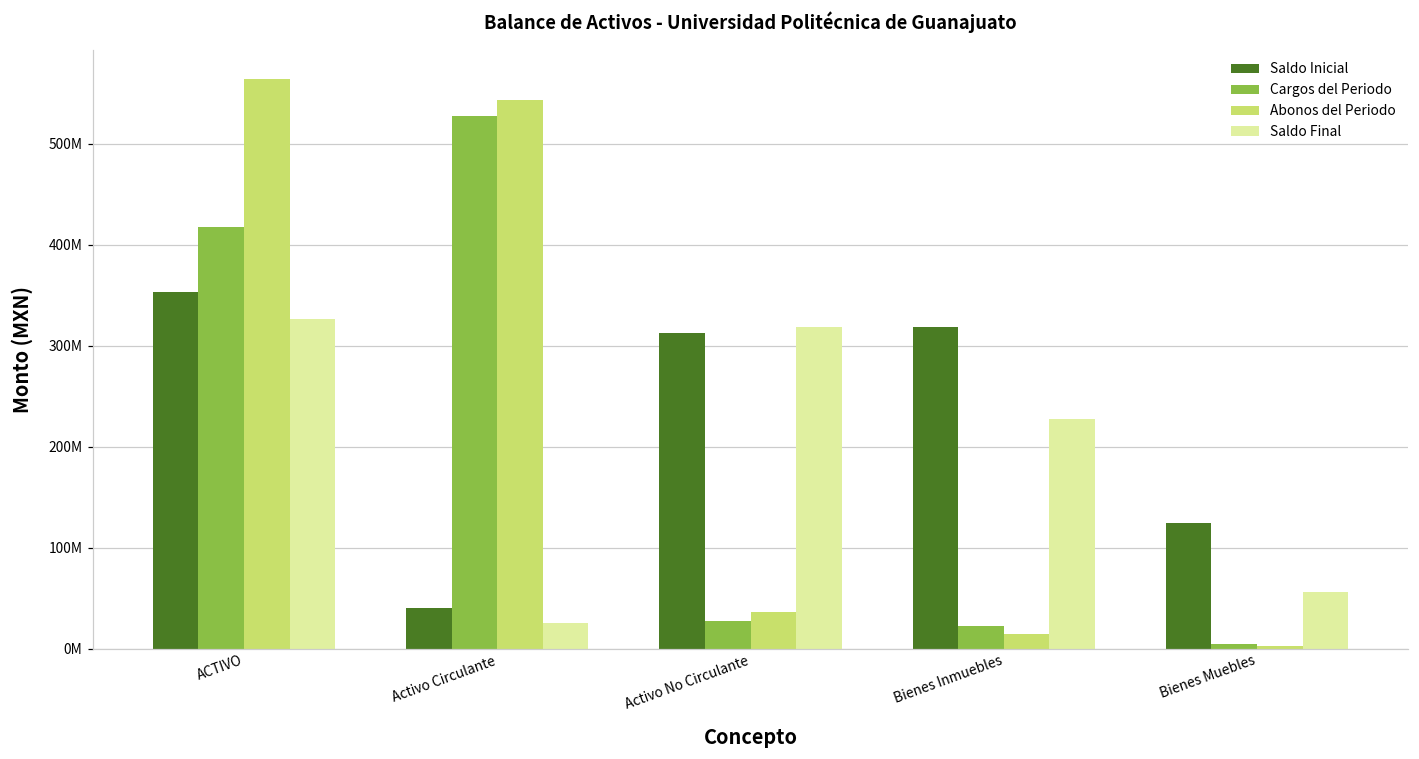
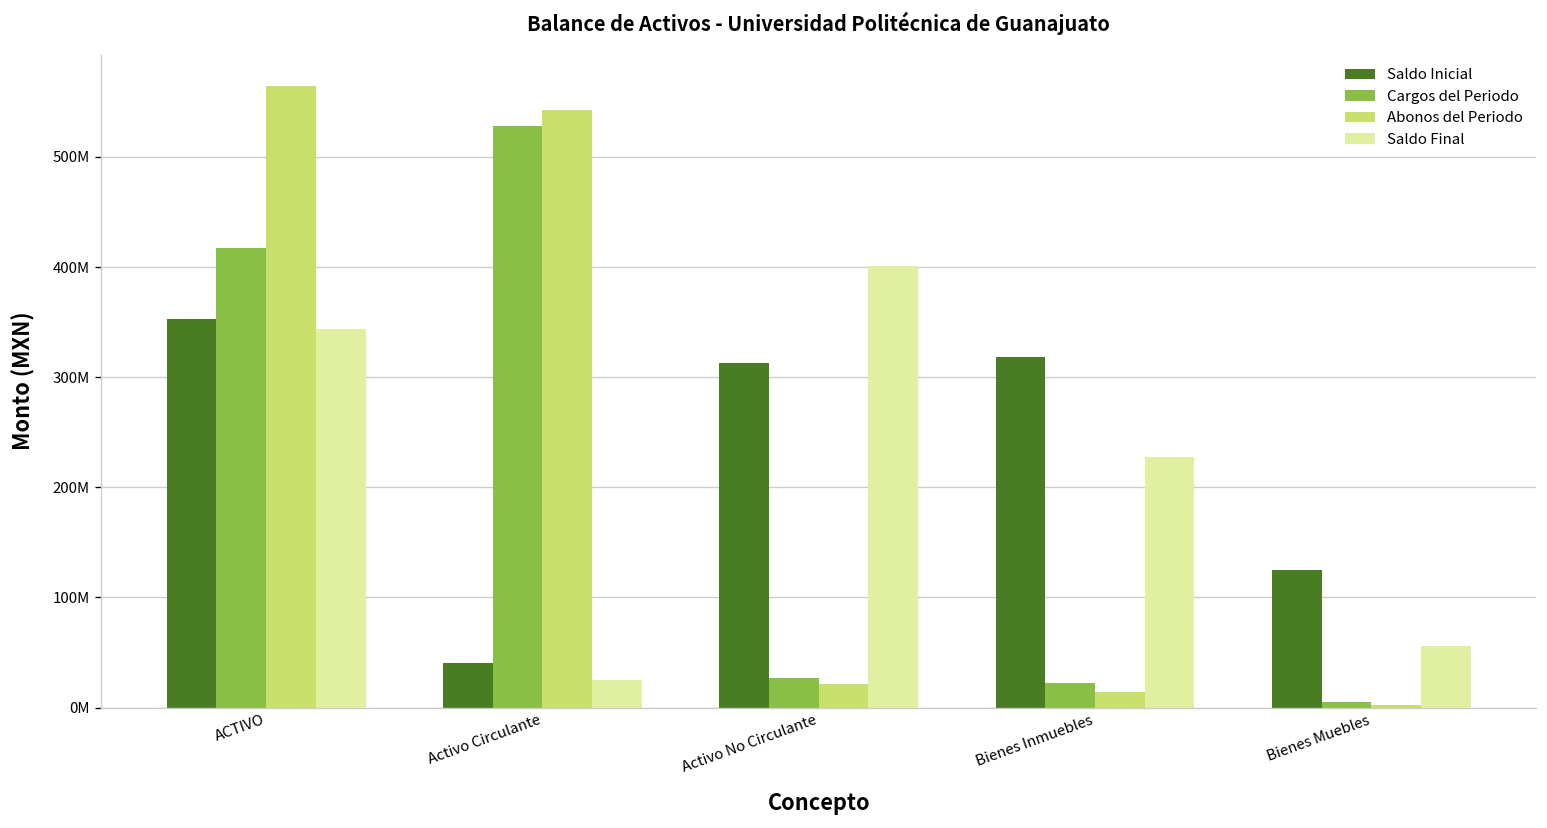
  {
    "Saldo Inicial": {
      "ACTIVO": 350000000,
      "Activo Circulante": 40000000,
      "Activo No Circulante": 310000000,
      "Bienes Inmuebles": 320000000,
      "Bienes Muebles": 120000000
    },
    "Cargos del Periodo": {
      "ACTIVO": 420000000,
      "Activo Circulante": 530000000,
      "Activo No Circulante": 30000000,
      "Bienes Inmuebles": 20000000,
      "Bienes Muebles": 0
    },
    "Abonos del Periodo": {
      "ACTIVO": 560000000,
      "Activo Circulante": 540000000,
-     "Activo No Circulante": 40000000,
+     "Activo No Circulante": 20000000,
      "Bienes Inmuebles": 10000000
    },
    "Saldo Final": {
-     "ACTIVO": 330000000,
+     "ACTIVO": 340000000,
      "Activo Circulante": 30000000,
-     "Activo No Circulante": 320000000,
+     "Activo No Circulante": 400000000,
      "Bienes Inmuebles": 230000000,
      "Bienes Muebles": 60000000
    }
  }
